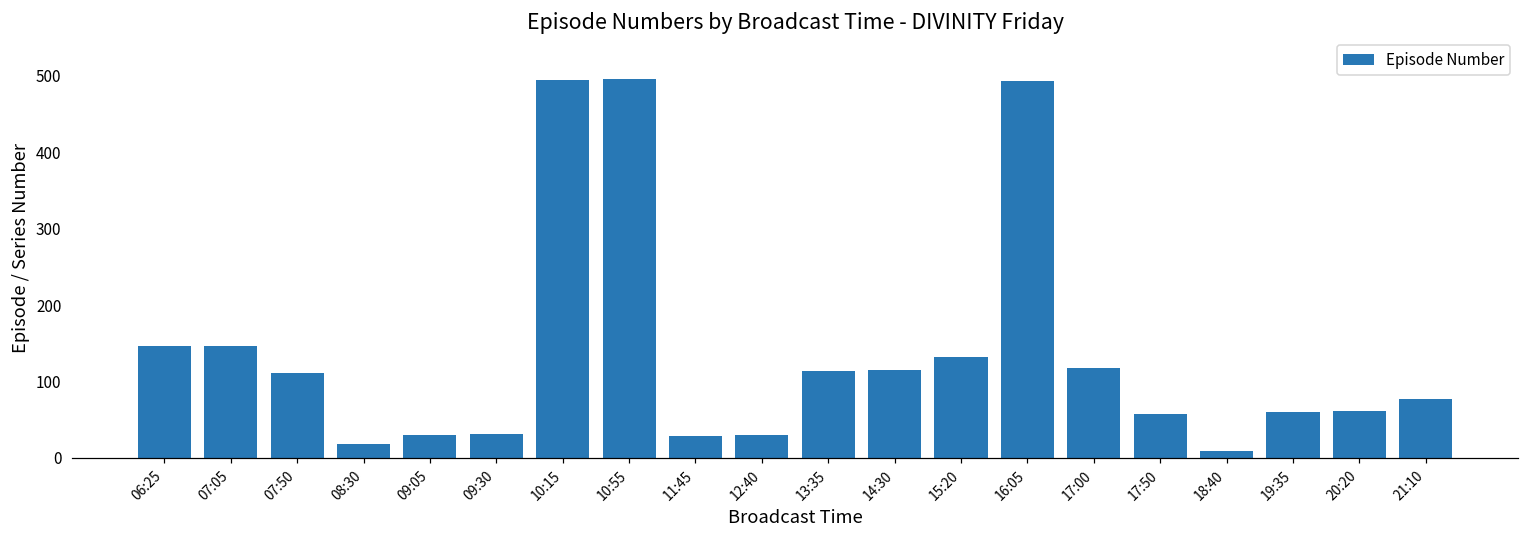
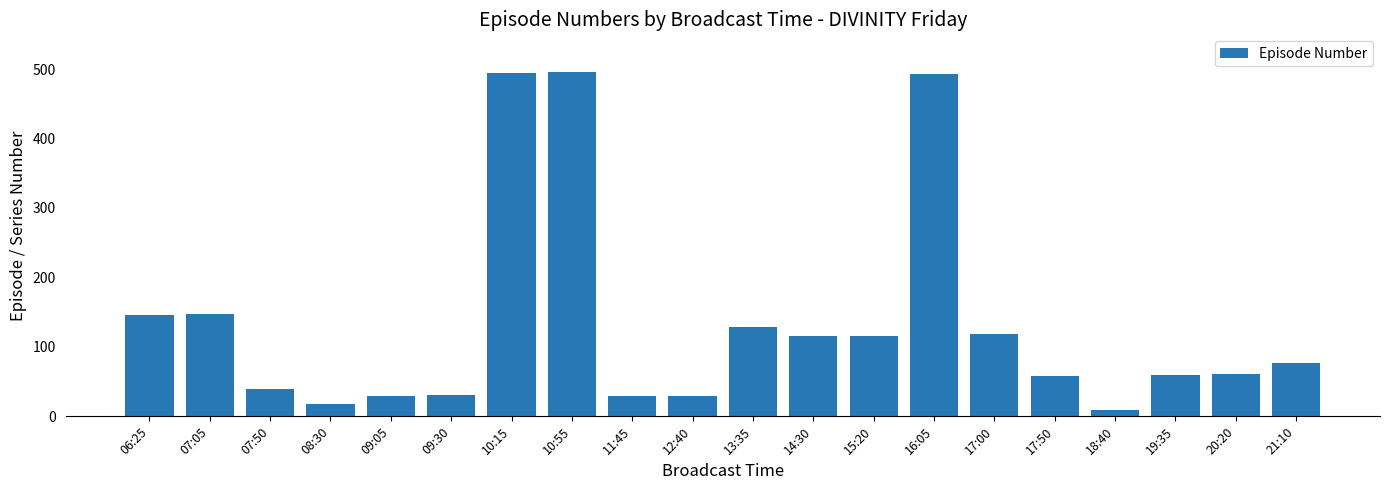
  {
    "06:25": 150,
    "07:05": 150,
-   "07:50": 110,
+   "07:50": 40,
    "08:30": 20,
    "09:05": 30,
    "09:30": 30,
    "10:15": 500,
    "10:55": 500,
    "11:45": 30,
    "12:40": 30,
-   "13:35": 110,
+   "13:35": 130,
    "14:30": 120,
-   "15:20": 130,
+   "15:20": 120,
    "16:05": 490,
    "17:00": 120,
    "17:50": 60,
    "18:40": 10,
    "19:35": 60,
    "20:20": 60,
    "21:10": 80
  }
